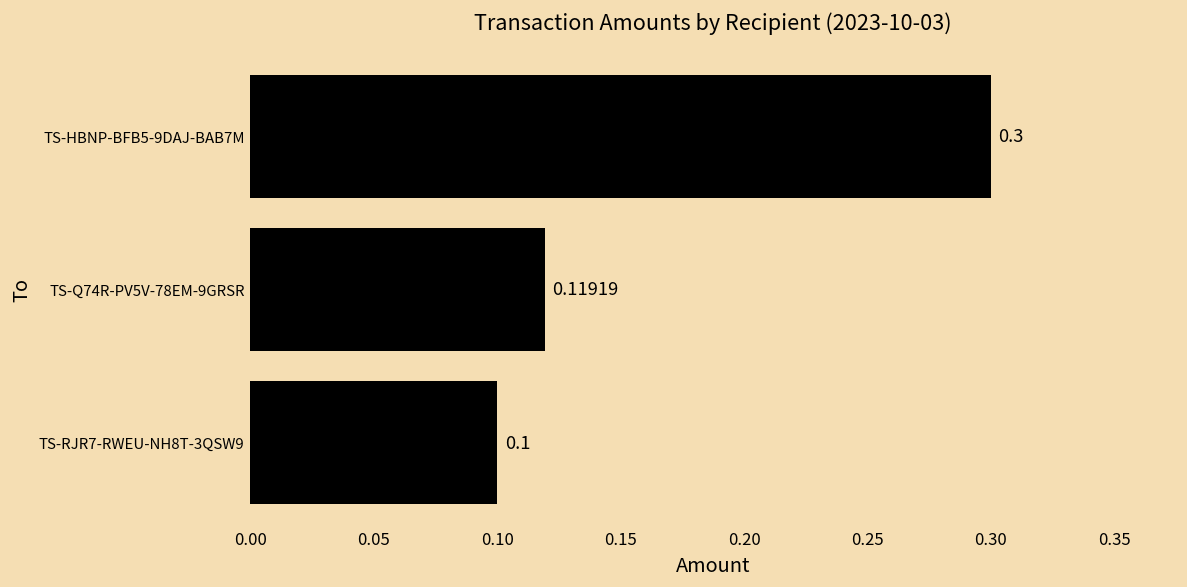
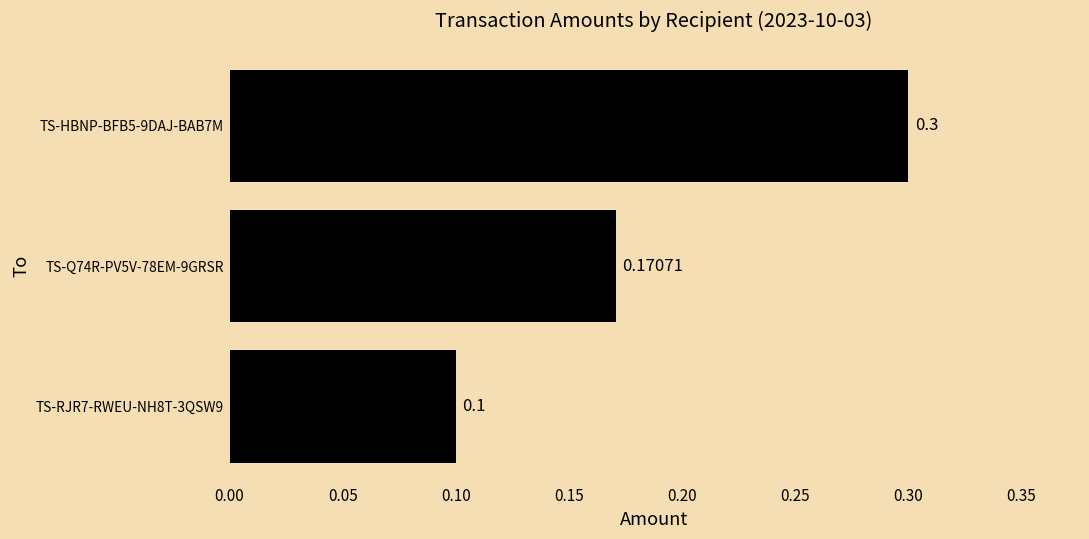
  {
    "TS-HBNP-BFB5-9DAJ-BAB7M": 0.3,
-   "TS-Q74R-PV5V-78EM-9GRSR": 0.11919,
+   "TS-Q74R-PV5V-78EM-9GRSR": 0.17071,
    "TS-RJR7-RWEU-NH8T-3QSW9": 0.1
  }
